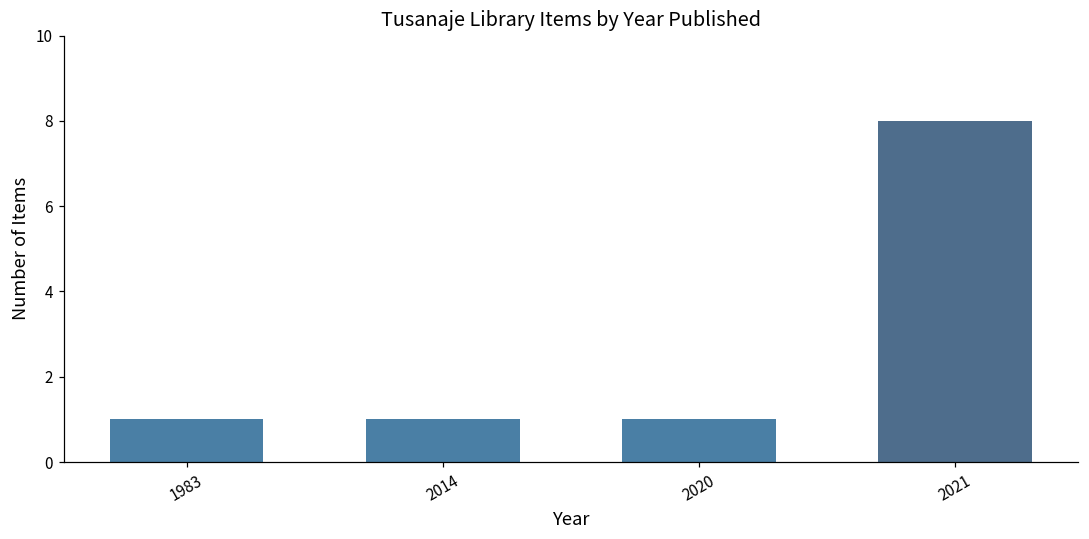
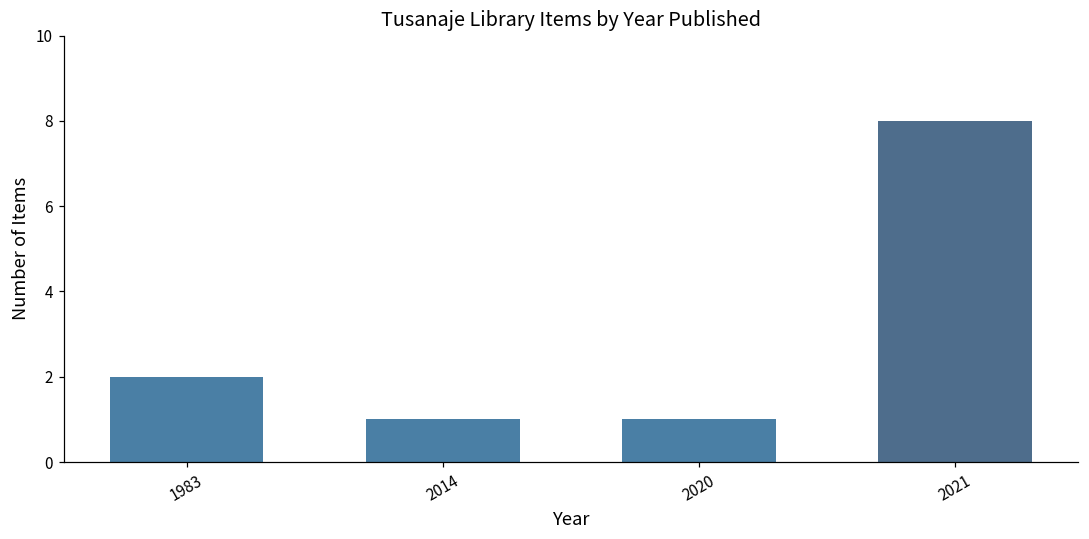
  {
-   "1983": 1,
+   "1983": 2,
    "2014": 1,
    "2020": 1,
    "2021": 8
  }
